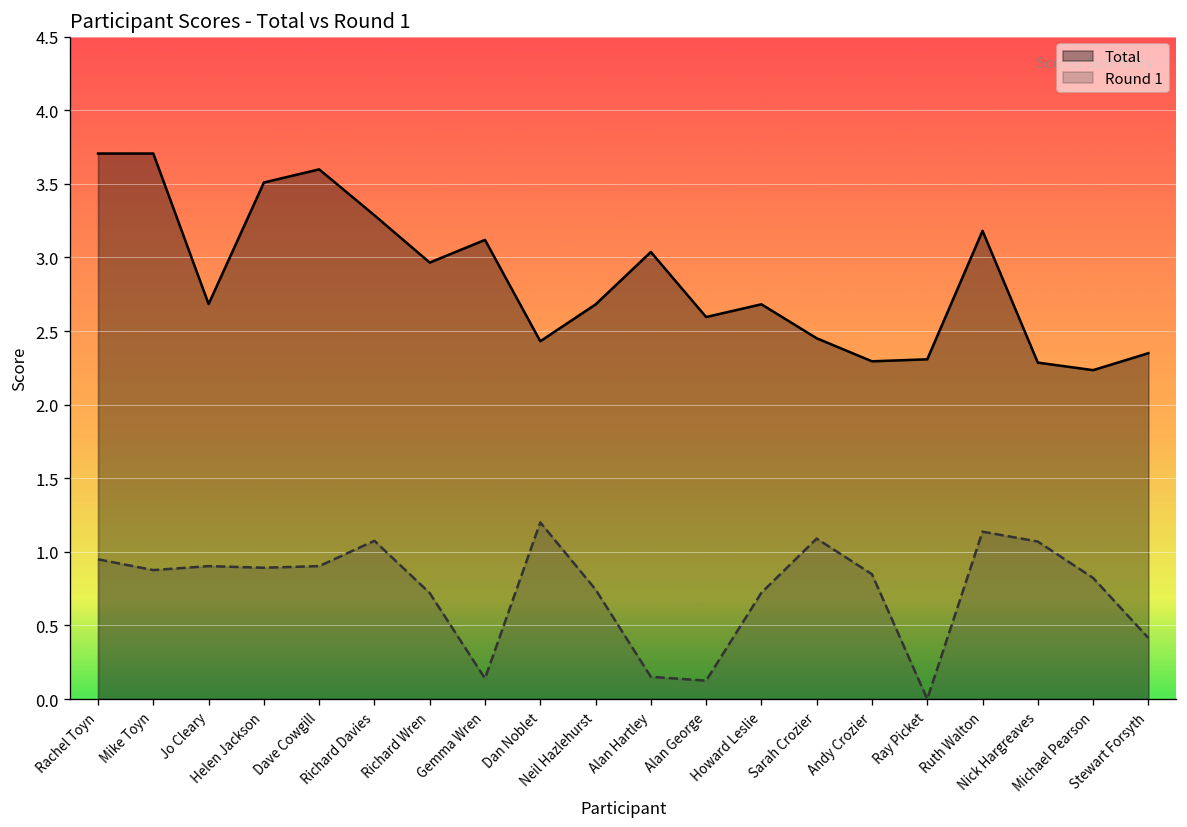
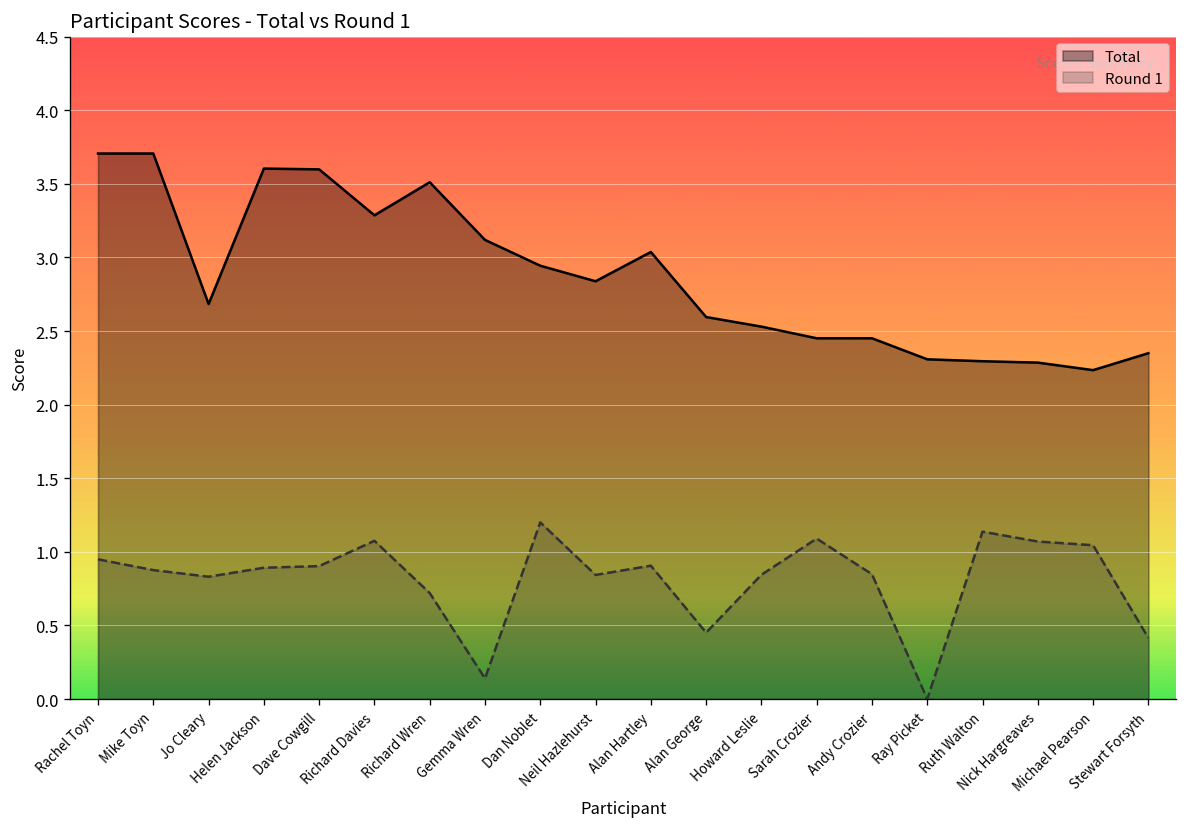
  {
    "Total": {
      "Rachel Toyn": 3.71,
      "Mike Toyn": 3.71,
      "Jo Cleary": 2.68,
-     "Helen Jackson": 3.51,
+     "Helen Jackson": 3.60,
      "Dave Cowgill": 3.60,
      "Richard Davies": 3.29,
-     "Richard Wren": 2.97,
+     "Richard Wren": 3.51,
      "Gemma Wren": 3.12,
-     "Dan Noblet": 2.43,
-     "Neil Hazlehurst": 2.68,
+     "Dan Noblet": 2.94,
+     "Neil Hazlehurst": 2.84,
      "Alan Hartley": 3.04,
      "Alan George": 2.60,
-     "Howard Leslie": 2.68,
+     "Howard Leslie": 2.53,
      "Sarah Crozier": 2.45,
-     "Andy Crozier": 2.29,
+     "Andy Crozier": 2.45,
      "Ray Picket": 2.31,
-     "Ruth Walton": 3.18,
+     "Ruth Walton": 2.29,
      "Nick Hargreaves": 2.29,
      "Michael Pearson": 2.23,
      "Stewart Forsyth": 2.35
    },
    "Round 1": {
      "Rachel Toyn": 0.95,
      "Mike Toyn": 0.88,
-     "Jo Cleary": 0.90,
+     "Jo Cleary": 0.83,
      "Helen Jackson": 0.89,
      "Dave Cowgill": 0.90,
      "Richard Davies": 1.08,
      "Richard Wren": 0.72,
      "Gemma Wren": 0.14,
      "Dan Noblet": 1.20,
-     "Neil Hazlehurst": 0.74,
-     "Alan Hartley": 0.15,
-     "Alan George": 0.13,
-     "Howard Leslie": 0.72,
+     "Neil Hazlehurst": 0.84,
+     "Alan Hartley": 0.91,
+     "Alan George": 0.45,
+     "Howard Leslie": 0.84,
      "Sarah Crozier": 1.09,
      "Andy Crozier": 0.85,
      "Ray Picket": 0.00,
      "Ruth Walton": 1.14,
      "Nick Hargreaves": 1.07,
-     "Michael Pearson": 0.82,
+     "Michael Pearson": 1.05,
      "Stewart Forsyth": 0.42
    }
  }
